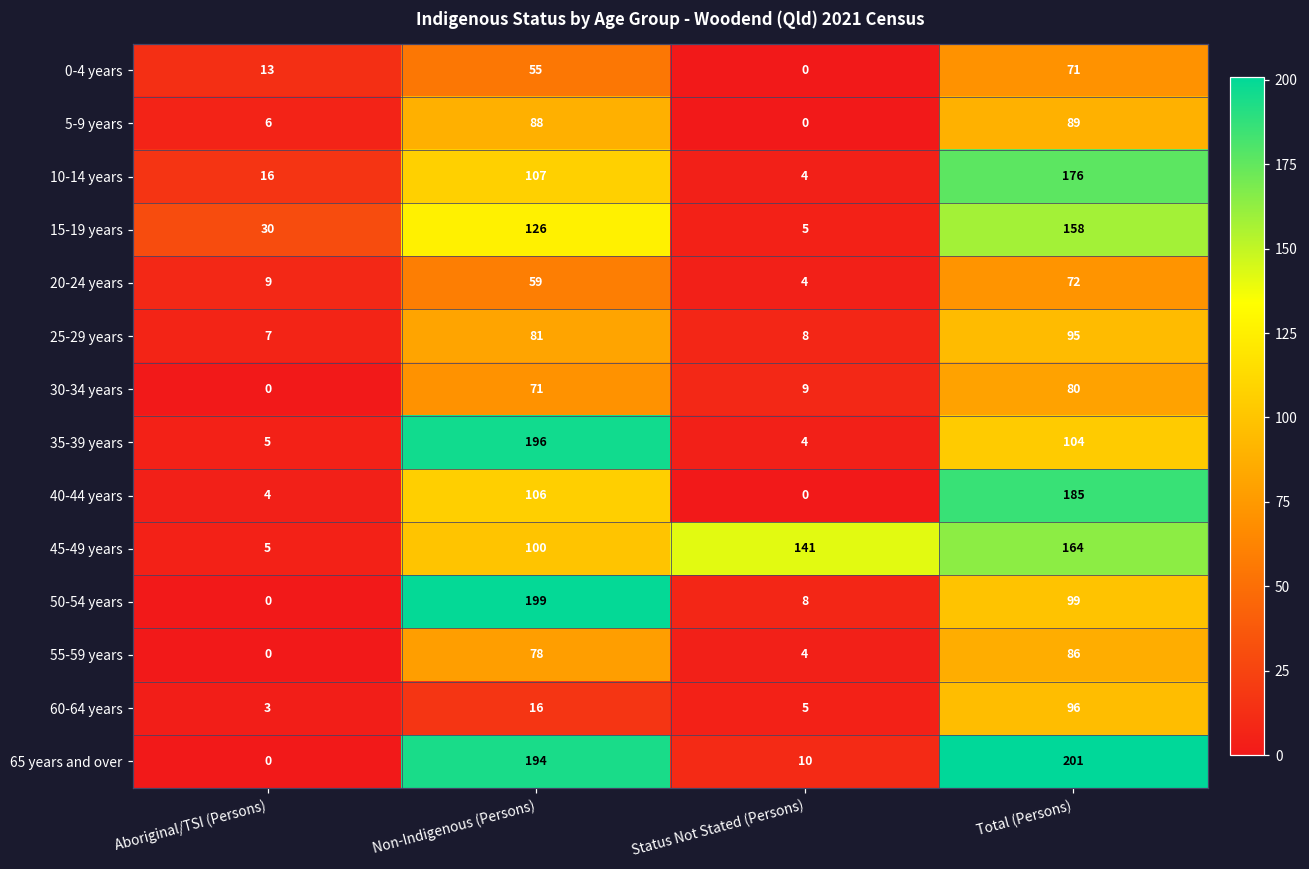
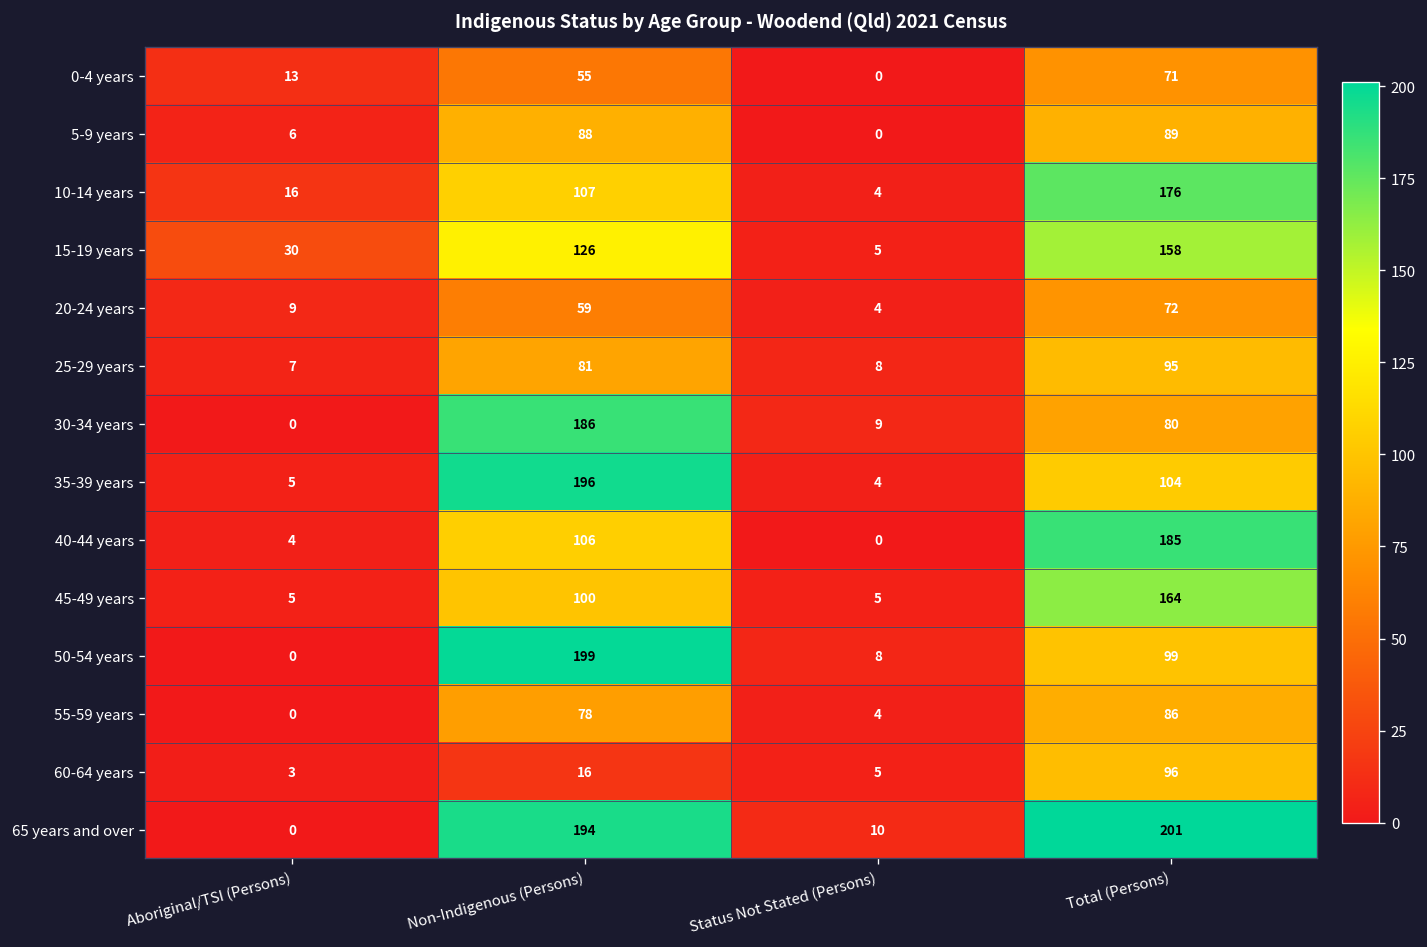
  {
    "0-4 years": {
      "Aboriginal/TSI (Persons)": 13,
      "Non-Indigenous (Persons)": 55,
      "Status Not Stated (Persons)": 0,
      "Total (Persons)": 71
    },
    "5-9 years": {
      "Aboriginal/TSI (Persons)": 6,
      "Non-Indigenous (Persons)": 88,
      "Status Not Stated (Persons)": 0,
      "Total (Persons)": 89
    },
    "10-14 years": {
      "Aboriginal/TSI (Persons)": 16,
      "Non-Indigenous (Persons)": 107,
      "Status Not Stated (Persons)": 4,
      "Total (Persons)": 176
    },
    "15-19 years": {
      "Aboriginal/TSI (Persons)": 30,
      "Non-Indigenous (Persons)": 126,
      "Status Not Stated (Persons)": 5,
      "Total (Persons)": 158
    },
    "20-24 years": {
      "Aboriginal/TSI (Persons)": 9,
      "Non-Indigenous (Persons)": 59,
      "Status Not Stated (Persons)": 4,
      "Total (Persons)": 72
    },
    "25-29 years": {
      "Aboriginal/TSI (Persons)": 7,
      "Non-Indigenous (Persons)": 81,
      "Status Not Stated (Persons)": 8,
      "Total (Persons)": 95
    },
    "30-34 years": {
      "Aboriginal/TSI (Persons)": 0,
-     "Non-Indigenous (Persons)": 71,
+     "Non-Indigenous (Persons)": 186,
      "Status Not Stated (Persons)": 9,
      "Total (Persons)": 80
    },
    "35-39 years": {
      "Aboriginal/TSI (Persons)": 5,
      "Non-Indigenous (Persons)": 196,
      "Status Not Stated (Persons)": 4,
      "Total (Persons)": 104
    },
    "40-44 years": {
      "Aboriginal/TSI (Persons)": 4,
      "Non-Indigenous (Persons)": 106,
      "Status Not Stated (Persons)": 0,
      "Total (Persons)": 185
    },
    "45-49 years": {
      "Aboriginal/TSI (Persons)": 5,
      "Non-Indigenous (Persons)": 100,
-     "Status Not Stated (Persons)": 141,
+     "Status Not Stated (Persons)": 5,
      "Total (Persons)": 164
    },
    "50-54 years": {
      "Aboriginal/TSI (Persons)": 0,
      "Non-Indigenous (Persons)": 199,
      "Status Not Stated (Persons)": 8,
      "Total (Persons)": 99
    },
    "55-59 years": {
      "Aboriginal/TSI (Persons)": 0,
      "Non-Indigenous (Persons)": 78,
      "Status Not Stated (Persons)": 4,
      "Total (Persons)": 86
    },
    "60-64 years": {
      "Aboriginal/TSI (Persons)": 3,
      "Non-Indigenous (Persons)": 16,
      "Status Not Stated (Persons)": 5,
      "Total (Persons)": 96
    },
    "65 years and over": {
      "Aboriginal/TSI (Persons)": 0,
      "Non-Indigenous (Persons)": 194,
      "Status Not Stated (Persons)": 10,
      "Total (Persons)": 201
    }
  }
